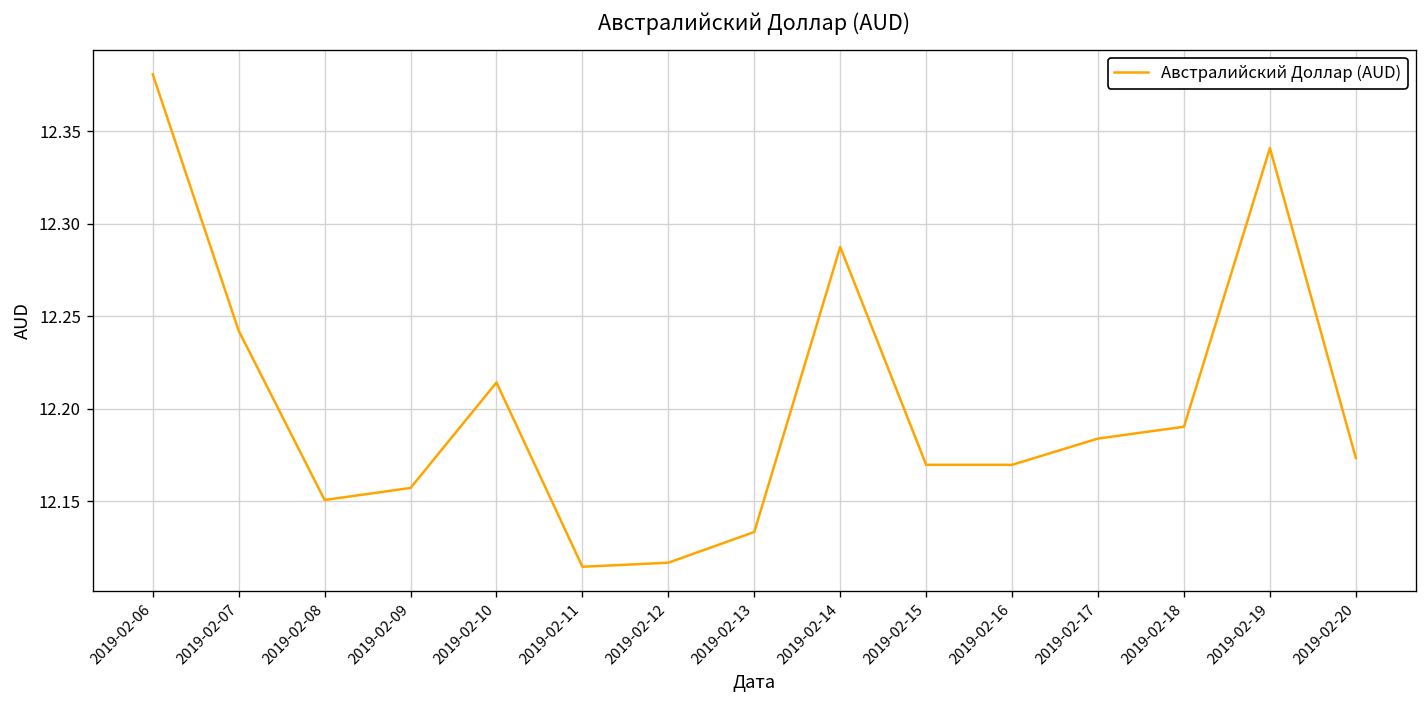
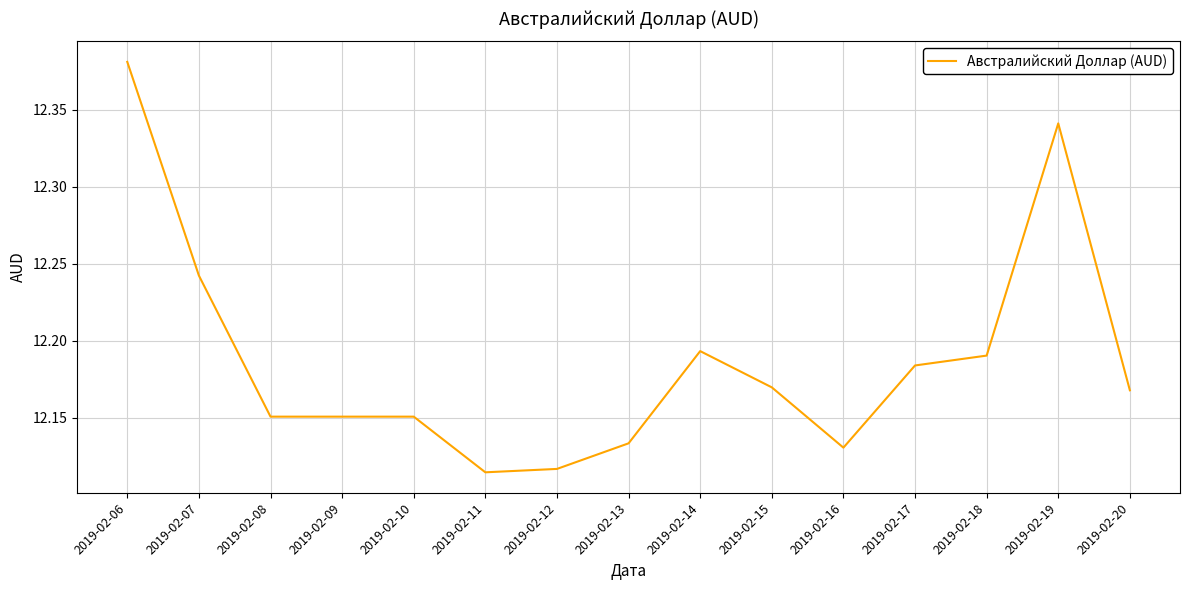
  {
    "2019-02-06": 12.381,
    "2019-02-07": 12.242,
    "2019-02-08": 12.151,
-   "2019-02-09": 12.157,
-   "2019-02-10": 12.214,
+   "2019-02-09": 12.151,
+   "2019-02-10": 12.151,
    "2019-02-11": 12.115,
    "2019-02-12": 12.117,
    "2019-02-13": 12.134,
-   "2019-02-14": 12.288,
+   "2019-02-14": 12.193,
    "2019-02-15": 12.170,
-   "2019-02-16": 12.170,
+   "2019-02-16": 12.131,
    "2019-02-17": 12.184,
    "2019-02-18": 12.190,
    "2019-02-19": 12.341,
-   "2019-02-20": 12.174
+   "2019-02-20": 12.168
  }
